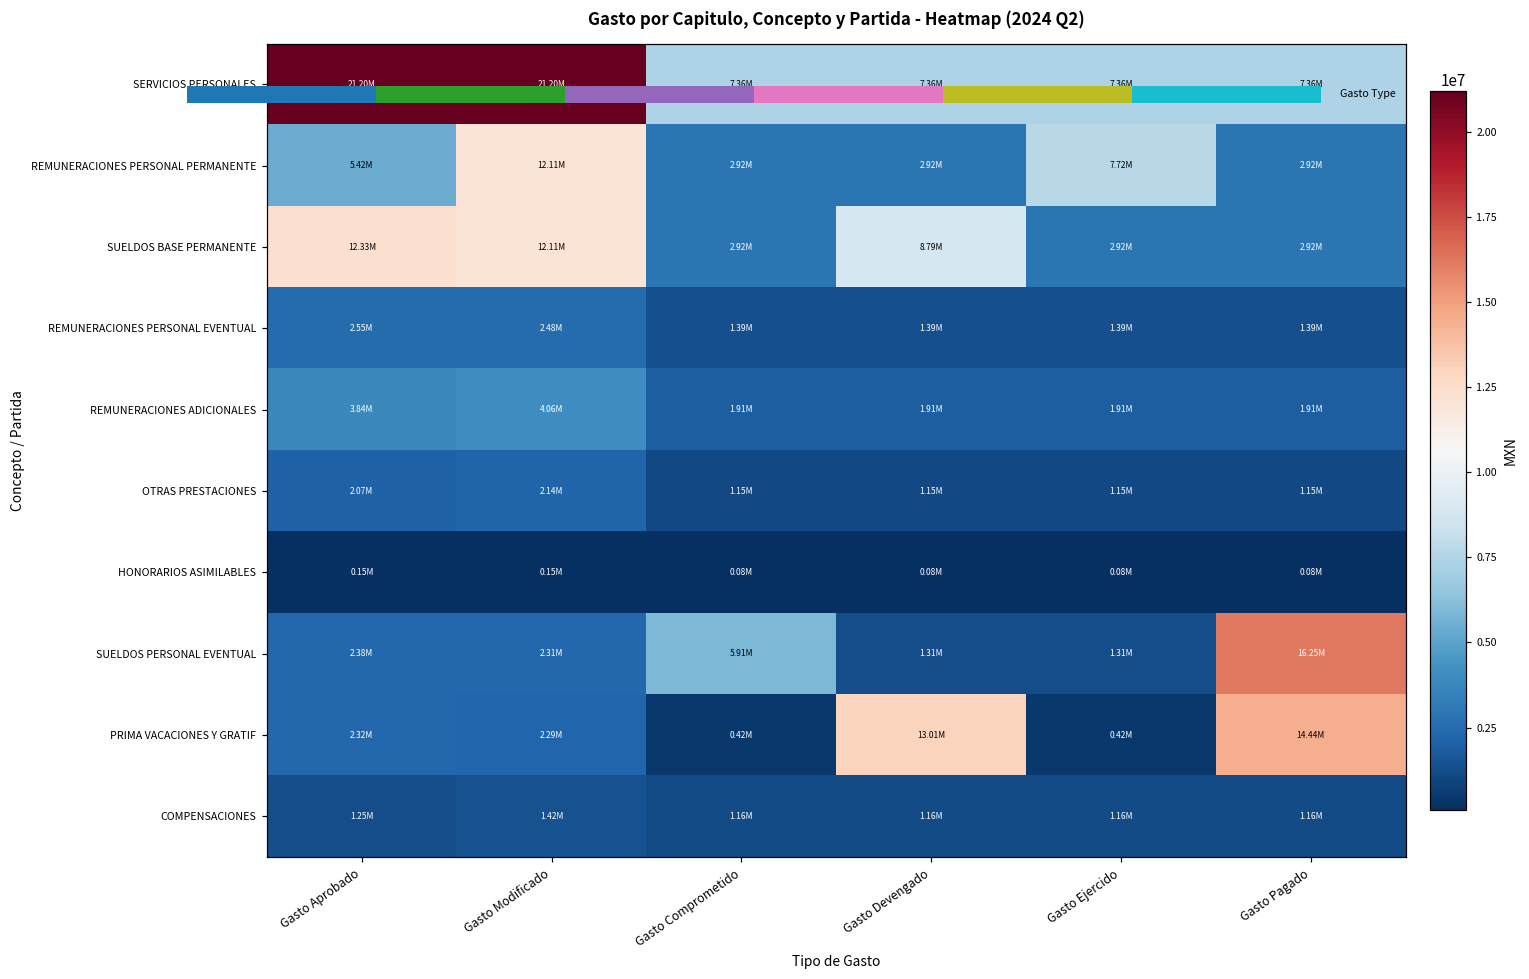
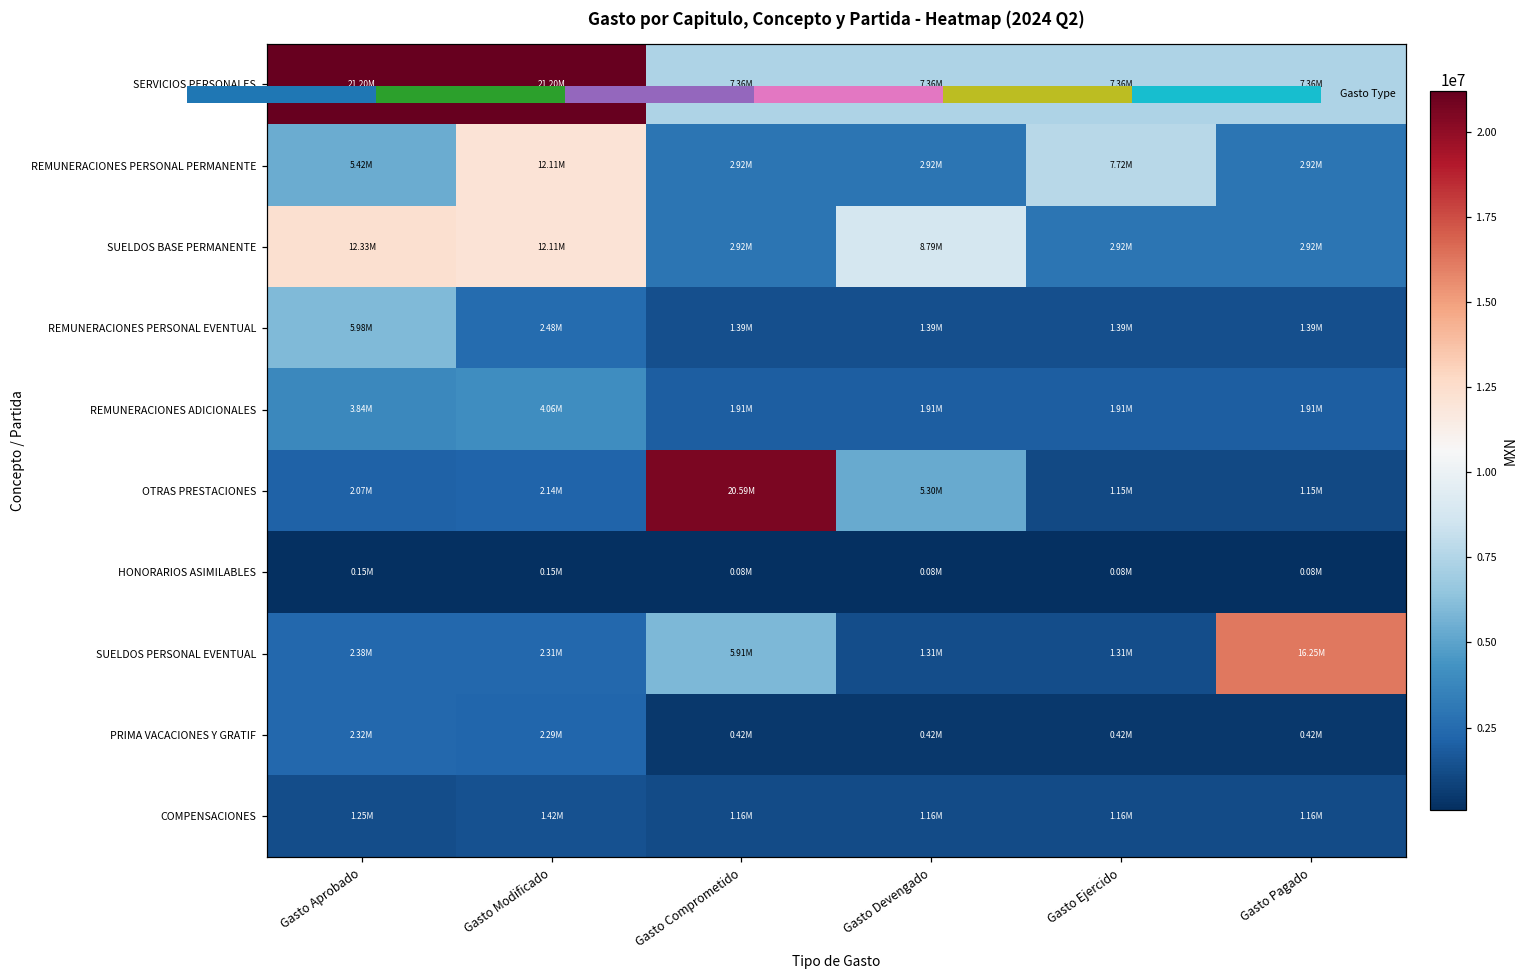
  {
    "Gasto por Capitulo, Concepto y Partida - Heatmap (2024 Q2)": {
      "REMUNERACIONES PERSONAL PERMANENTE": {
        "Gasto Aprobado": "5.42M",
        "Gasto Modificado": "12.11M",
        "Gasto Comprometido": "2.92M",
        "Gasto Devengado": "2.92M",
        "Gasto Ejercido": "7.72M",
        "Gasto Pagado": "2.92M"
      },
      "SUELDOS BASE PERMANENTE": {
        "Gasto Aprobado": "12.33M",
        "Gasto Modificado": "12.11M",
        "Gasto Comprometido": "2.92M",
        "Gasto Devengado": "8.79M",
        "Gasto Ejercido": "2.92M",
        "Gasto Pagado": "2.92M"
      },
      "REMUNERACIONES PERSONAL EVENTUAL": {
-       "Gasto Aprobado": "2.55M",
+       "Gasto Aprobado": "5.98M",
        "Gasto Modificado": "2.48M",
        "Gasto Comprometido": "1.39M",
        "Gasto Devengado": "1.39M",
        "Gasto Ejercido": "1.39M",
        "Gasto Pagado": "1.39M"
      },
      "REMUNERACIONES ADICIONALES": {
        "Gasto Aprobado": "3.84M",
        "Gasto Modificado": "4.06M",
        "Gasto Comprometido": "1.91M",
        "Gasto Devengado": "1.91M",
        "Gasto Ejercido": "1.91M",
        "Gasto Pagado": "1.91M"
      },
      "OTRAS PRESTACIONES": {
        "Gasto Aprobado": "2.07M",
        "Gasto Modificado": "2.14M",
-       "Gasto Comprometido": "1.15M",
-       "Gasto Devengado": "1.15M",
+       "Gasto Comprometido": "20.59M",
+       "Gasto Devengado": "5.30M",
        "Gasto Ejercido": "1.15M",
        "Gasto Pagado": "1.15M"
      },
      "HONORARIOS ASIMILABLES": {
        "Gasto Aprobado": "0.15M",
        "Gasto Modificado": "0.15M",
        "Gasto Comprometido": "0.08M",
        "Gasto Devengado": "0.08M",
        "Gasto Ejercido": "0.08M",
        "Gasto Pagado": "0.08M"
      },
      "SUELDOS PERSONAL EVENTUAL": {
        "Gasto Aprobado": "2.38M",
        "Gasto Modificado": "2.31M",
        "Gasto Comprometido": "5.91M",
        "Gasto Devengado": "1.31M",
        "Gasto Ejercido": "1.31M",
        "Gasto Pagado": "16.25M"
      },
      "PRIMA VACACIONES Y GRATIF": {
        "Gasto Aprobado": "2.32M",
        "Gasto Modificado": "2.29M",
        "Gasto Comprometido": "0.42M",
-       "Gasto Devengado": "13.01M",
+       "Gasto Devengado": "0.42M",
        "Gasto Ejercido": "0.42M",
-       "Gasto Pagado": "14.44M"
+       "Gasto Pagado": "0.42M"
      },
      "COMPENSACIONES": {
        "Gasto Aprobado": "1.25M",
        "Gasto Modificado": "1.42M",
        "Gasto Comprometido": "1.16M",
        "Gasto Devengado": "1.16M",
        "Gasto Ejercido": "1.16M",
        "Gasto Pagado": "1.16M"
      }
    }
  }
